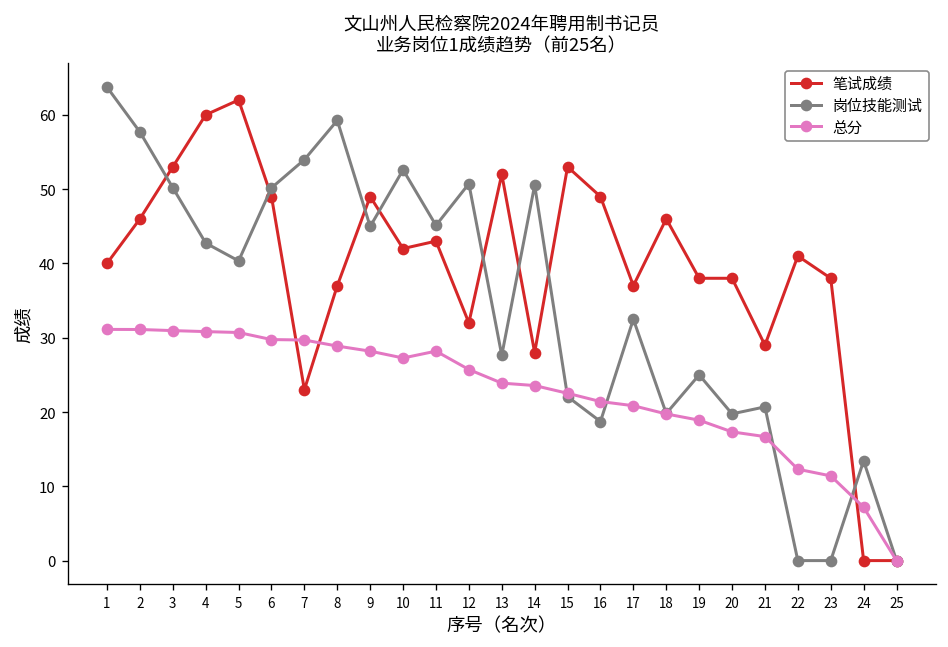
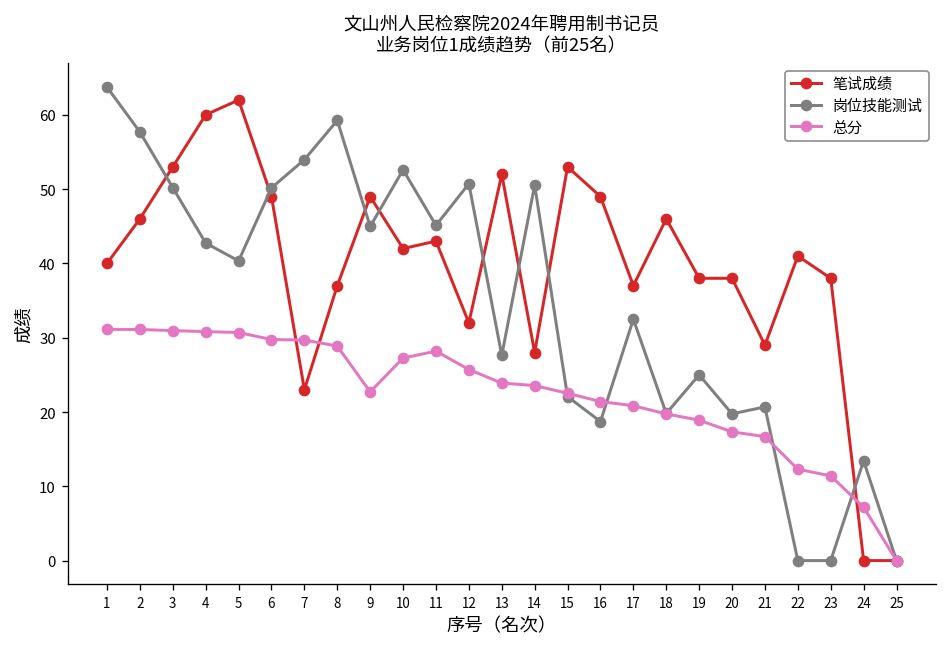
  {
    "笔试成绩": {
      "1": 40,
      "2": 46,
      "3": 53,
      "4": 60,
      "5": 62,
      "6": 49,
      "7": 23,
      "8": 37,
      "9": 49,
      "10": 42,
      "11": 43,
      "12": 32,
      "13": 52,
      "14": 28,
      "15": 53,
      "16": 49,
      "17": 37,
      "18": 46,
      "19": 38,
      "20": 38,
      "21": 29,
      "22": 41,
      "23": 38,
      "24": 0
    },
    "岗位技能测试": {
      "1": 64,
      "2": 58,
      "3": 50,
      "4": 43,
      "5": 40,
      "6": 50,
      "7": 54,
      "8": 59,
      "9": 45,
      "10": 53,
      "11": 45,
      "12": 51,
      "13": 28,
      "14": 51,
      "15": 22,
      "16": 19,
      "17": 32,
      "19": 25,
      "20": 20,
      "21": 21,
      "22": 0,
      "23": 0,
      "24": 13
    },
    "总分": {
      "1": 31,
      "2": 31,
      "3": 31,
      "4": 31,
      "5": 31,
      "6": 30,
      "7": 30,
      "8": 29,
-     "9": 28,
+     "9": 23,
      "10": 27,
      "11": 28,
      "12": 26,
      "13": 24,
      "14": 24,
      "15": 23,
      "16": 21,
      "17": 21,
      "19": 19,
      "20": 17,
      "21": 17,
      "22": 12,
      "23": 11,
      "24": 7
    }
  }
